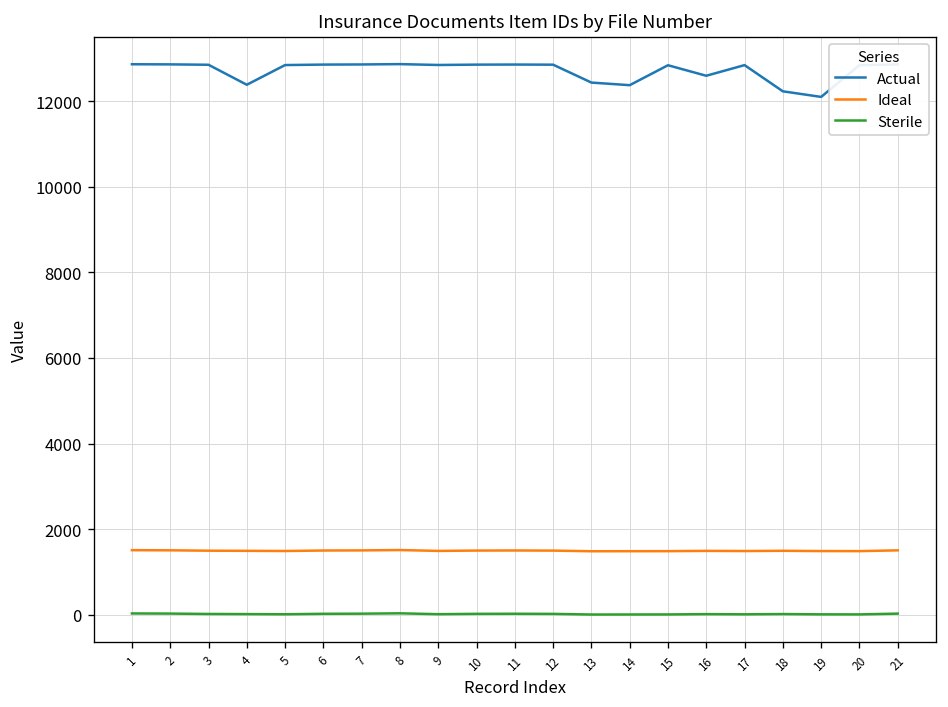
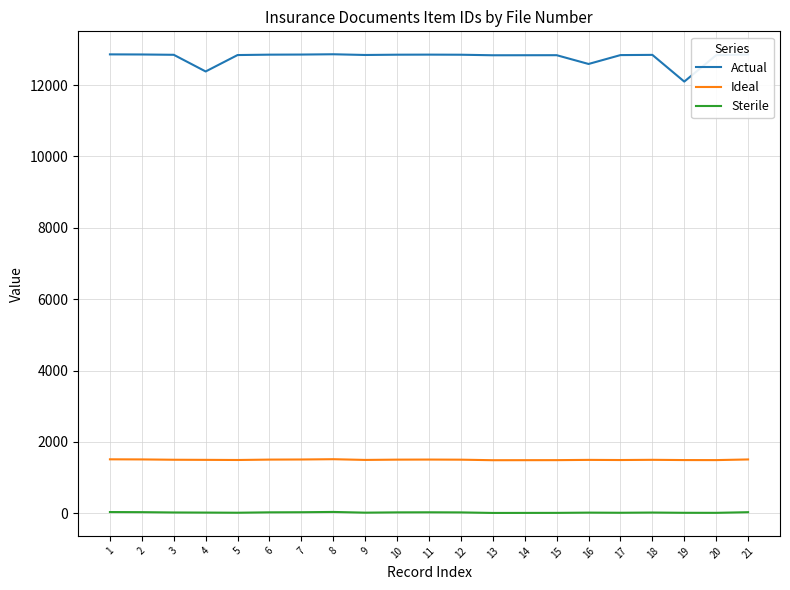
  {
    "Actual": {
      "1": 12900,
      "2": 12900,
      "3": 12800,
      "4": 12400,
      "5": 12800,
      "6": 12900,
      "7": 12900,
      "8": 12900,
      "9": 12800,
      "10": 12900,
      "11": 12900,
      "12": 12900,
-     "13": 12400,
-     "14": 12400,
+     "13": 12800,
+     "14": 12800,
      "15": 12800,
      "16": 12600,
      "17": 12800,
-     "18": 12200,
+     "18": 12800,
      "19": 12100
    },
    "Ideal": {
      "1": 1500,
      "2": 1500,
      "3": 1500,
      "4": 1500,
      "5": 1500,
      "6": 1500,
      "7": 1500,
      "8": 1500,
      "9": 1500,
      "10": 1500,
      "11": 1500,
      "12": 1500,
      "13": 1500,
      "14": 1500,
      "15": 1500,
      "16": 1500,
      "17": 1500,
      "18": 1500,
      "19": 1500,
      "20": 1500,
      "21": 1500
    },
    "Sterile": {
      "1": 0,
      "2": 0,
      "3": 0,
      "4": 0,
      "5": 0,
      "6": 0,
      "7": 0,
      "8": 0,
      "9": 0,
      "10": 0,
      "11": 0,
      "12": 0,
      "13": 0,
      "14": 0,
      "15": 0,
      "16": 0,
      "17": 0,
      "18": 0,
      "19": 0,
      "20": 0,
      "21": 0
    }
  }
